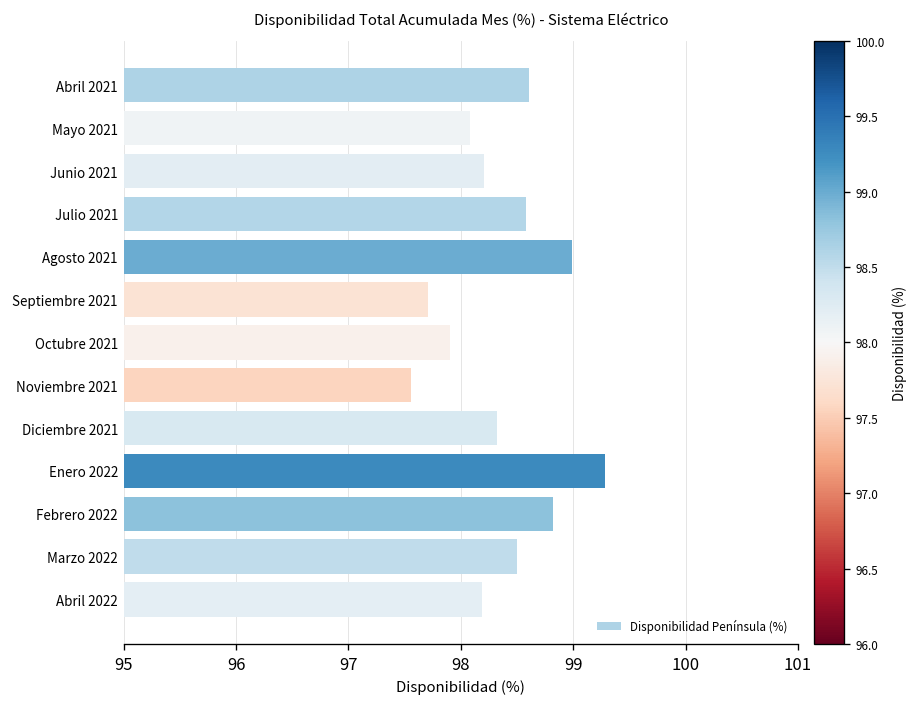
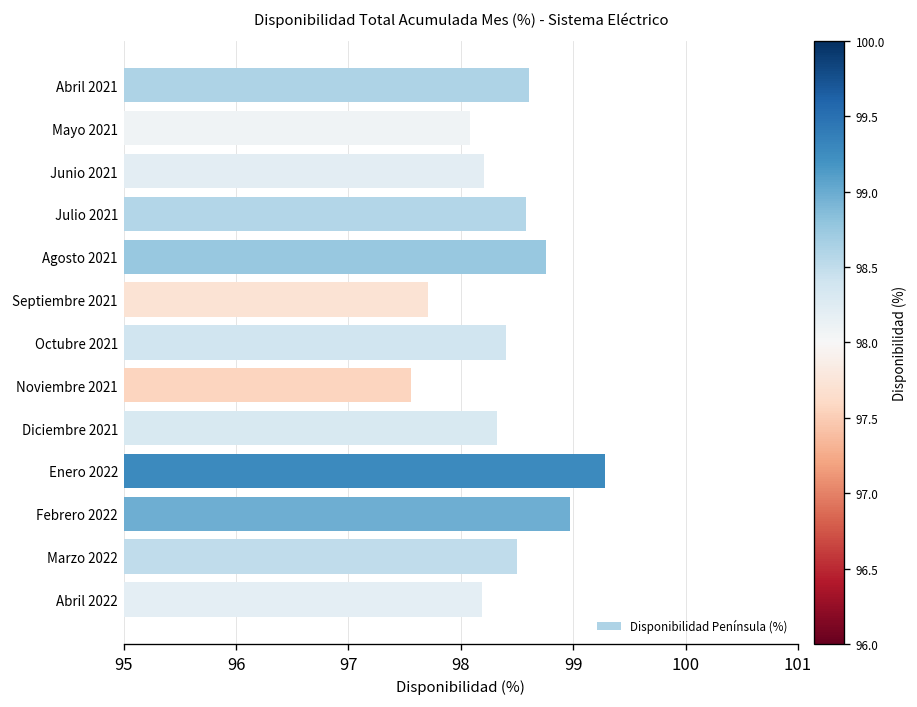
  {
    "Abril 2021": 98.6,
    "Mayo 2021": 98.1,
    "Junio 2021": 98.2,
    "Julio 2021": 98.6,
-   "Agosto 2021": 99.0,
+   "Agosto 2021": 98.8,
    "Septiembre 2021": 97.7,
-   "Octubre 2021": 97.9,
+   "Octubre 2021": 98.4,
    "Noviembre 2021": 97.6,
    "Diciembre 2021": 98.3,
    "Enero 2022": 99.3,
-   "Febrero 2022": 98.8,
+   "Febrero 2022": 99.0,
    "Marzo 2022": 98.5,
    "Abril 2022": 98.2
  }
